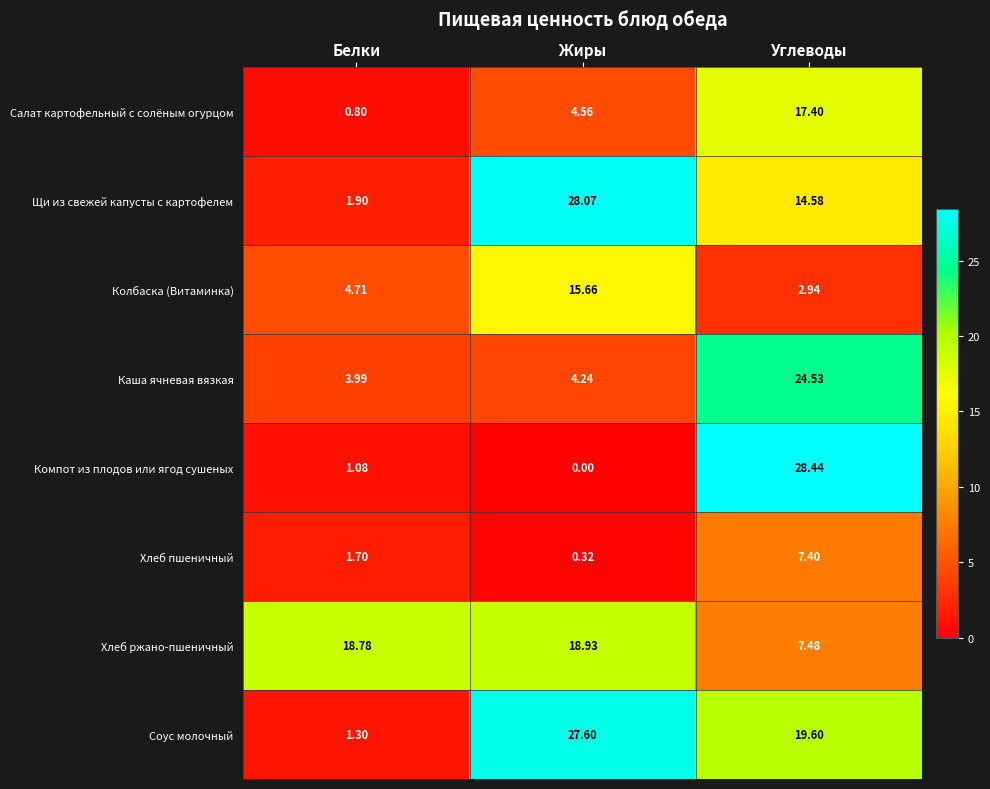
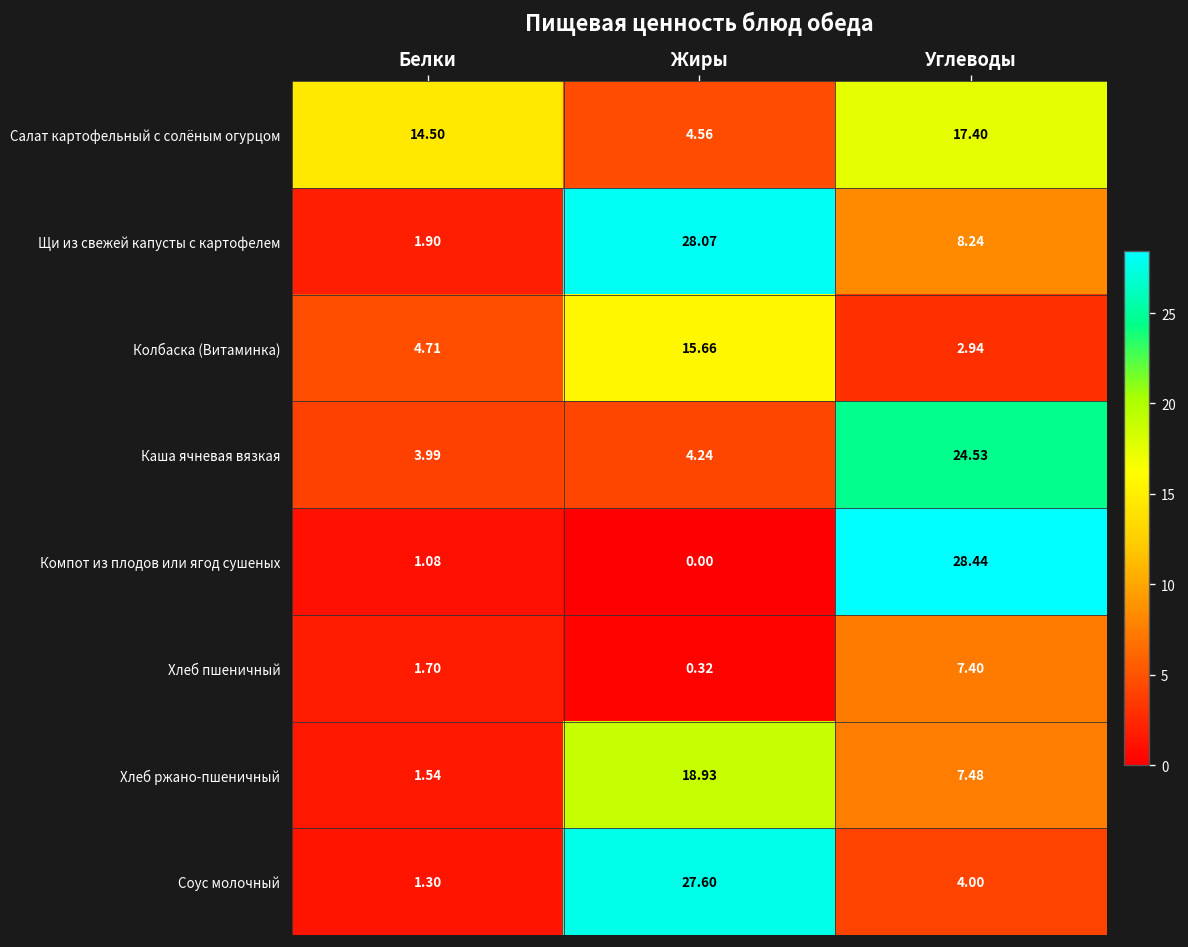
  {
    "Салат картофельный с солёным огурцом": {
-     "Белки": 0.80,
+     "Белки": 14.50,
      "Жиры": 4.56,
      "Углеводы": 17.40
    },
    "Щи из свежей капусты с картофелем": {
      "Белки": 1.90,
      "Жиры": 28.07,
-     "Углеводы": 14.58
+     "Углеводы": 8.24
    },
    "Колбаска (Витаминка)": {
      "Белки": 4.71,
      "Жиры": 15.66,
      "Углеводы": 2.94
    },
    "Каша ячневая вязкая": {
      "Белки": 3.99,
      "Жиры": 4.24,
      "Углеводы": 24.53
    },
    "Компот из плодов или ягод сушеных": {
      "Белки": 1.08,
      "Жиры": 0.00,
      "Углеводы": 28.44
    },
    "Хлеб пшеничный": {
      "Белки": 1.70,
      "Жиры": 0.32,
      "Углеводы": 7.40
    },
    "Хлеб ржано-пшеничный": {
-     "Белки": 18.78,
+     "Белки": 1.54,
      "Жиры": 18.93,
      "Углеводы": 7.48
    },
    "Соус молочный": {
      "Белки": 1.30,
      "Жиры": 27.60,
-     "Углеводы": 19.60
+     "Углеводы": 4.00
    }
  }
